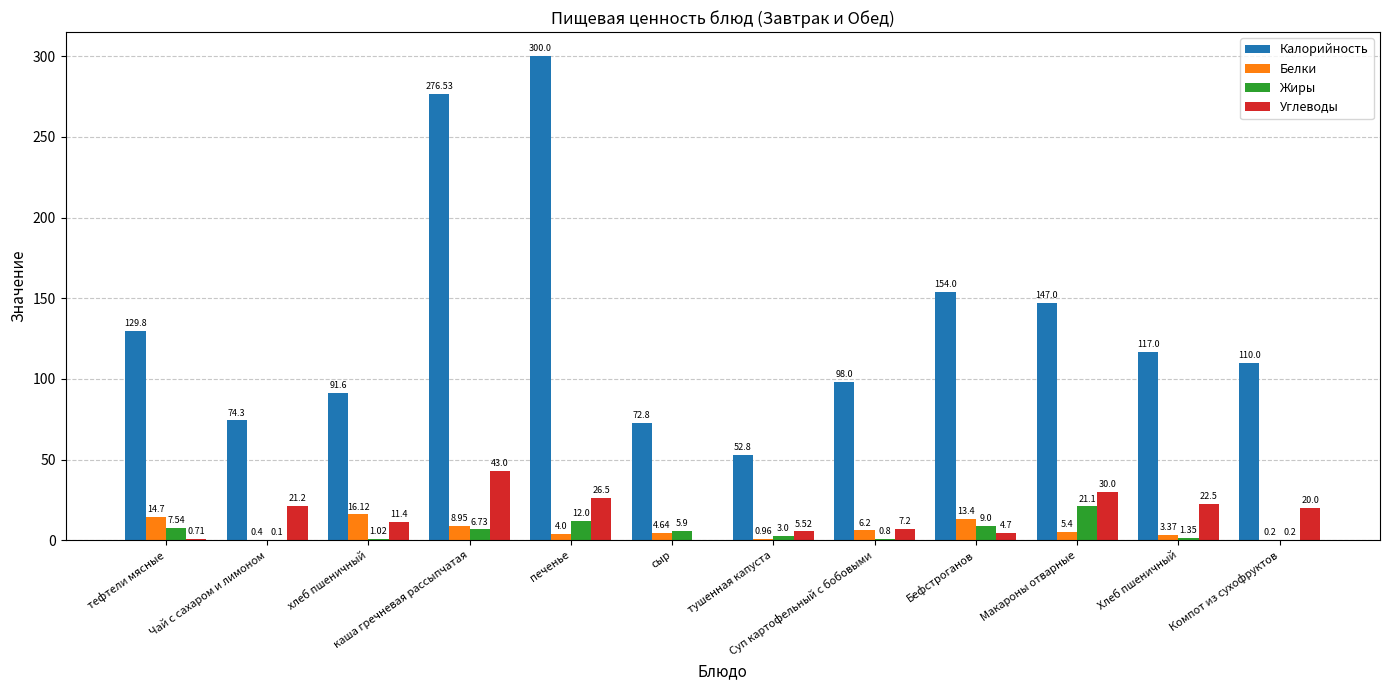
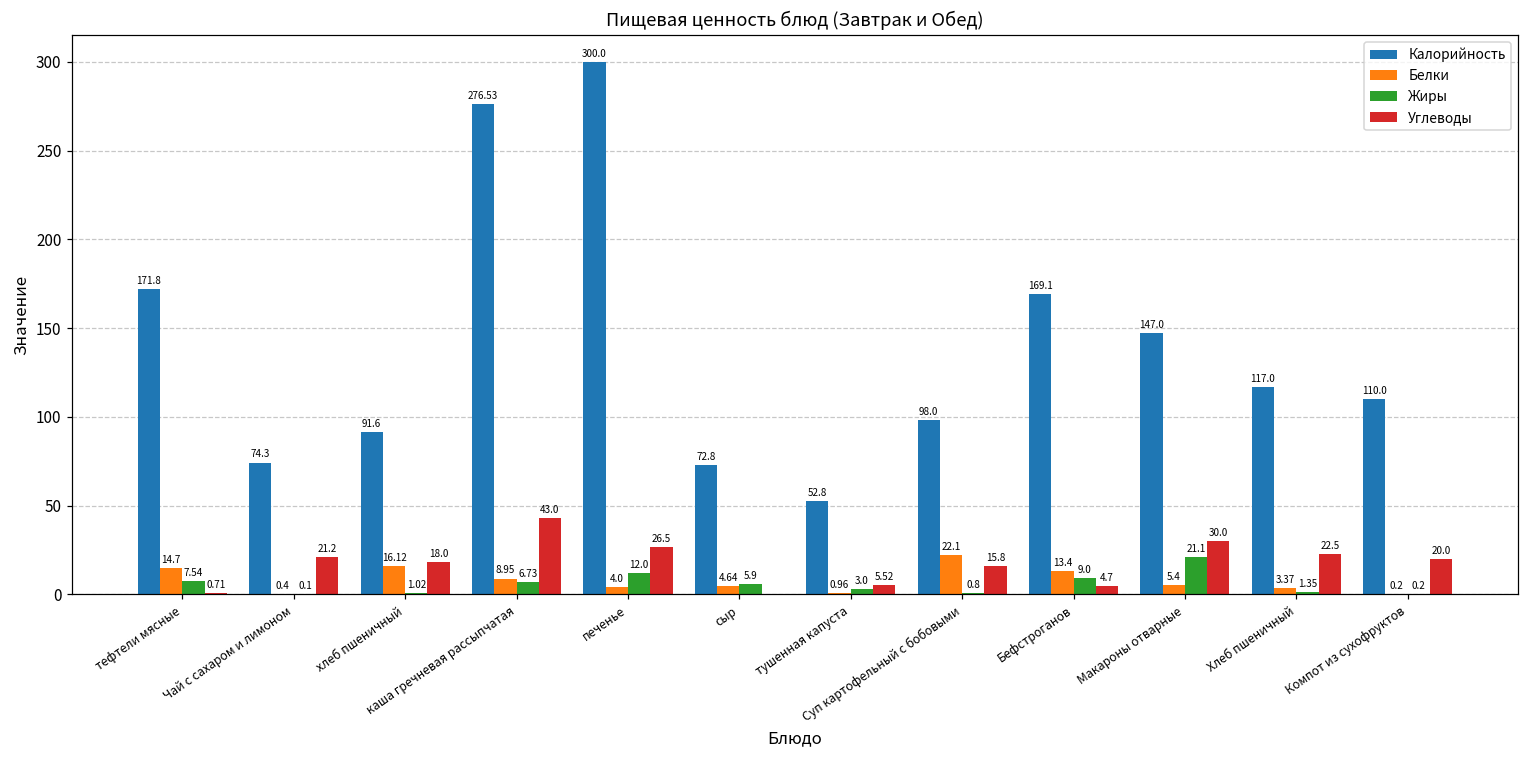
  {
    "Калорийность": {
-     "тефтели мясные": 129.8,
+     "тефтели мясные": 171.8,
      "Чай с сахаром и лимоном": 74.3,
      "хлеб пшеничный": 91.6,
      "каша гречневая рассыпчатая": 276.53,
      "печенье": 300.0,
      "сыр": 72.8,
      "тушенная капуста": 52.8,
      "Суп картофельный с бобовыми": 98.0,
-     "Бефстроганов": 154.0,
+     "Бефстроганов": 169.1,
      "Макароны отварные": 147.0,
      "Хлеб пшеничный": 117.0,
      "Компот из сухофруктов": 110.0
    },
    "Белки": {
      "тефтели мясные": 14.7,
      "Чай с сахаром и лимоном": 0.4,
      "хлеб пшеничный": 16.12,
      "каша гречневая рассыпчатая": 8.95,
      "печенье": 4.0,
      "сыр": 4.64,
      "тушенная капуста": 0.96,
-     "Суп картофельный с бобовыми": 6.2,
+     "Суп картофельный с бобовыми": 22.1,
      "Бефстроганов": 13.4,
      "Макароны отварные": 5.4,
      "Хлеб пшеничный": 3.37,
      "Компот из сухофруктов": 0.2
    },
    "Жиры": {
      "тефтели мясные": 7.54,
      "Чай с сахаром и лимоном": 0.1,
      "хлеб пшеничный": 1.02,
      "каша гречневая рассыпчатая": 6.73,
      "печенье": 12.0,
      "сыр": 5.9,
      "тушенная капуста": 3.0,
      "Суп картофельный с бобовыми": 0.8,
      "Бефстроганов": 9.0,
      "Макароны отварные": 21.1,
      "Хлеб пшеничный": 1.35,
      "Компот из сухофруктов": 0.2
    },
    "Углеводы": {
      "тефтели мясные": 0.71,
      "Чай с сахаром и лимоном": 21.2,
-     "хлеб пшеничный": 11.4,
+     "хлеб пшеничный": 18.0,
      "каша гречневая рассыпчатая": 43.0,
      "печенье": 26.5,
      "тушенная капуста": 5.52,
-     "Суп картофельный с бобовыми": 7.2,
+     "Суп картофельный с бобовыми": 15.8,
      "Бефстроганов": 4.7,
      "Макароны отварные": 30.0,
      "Хлеб пшеничный": 22.5,
      "Компот из сухофруктов": 20.0
    }
  }
